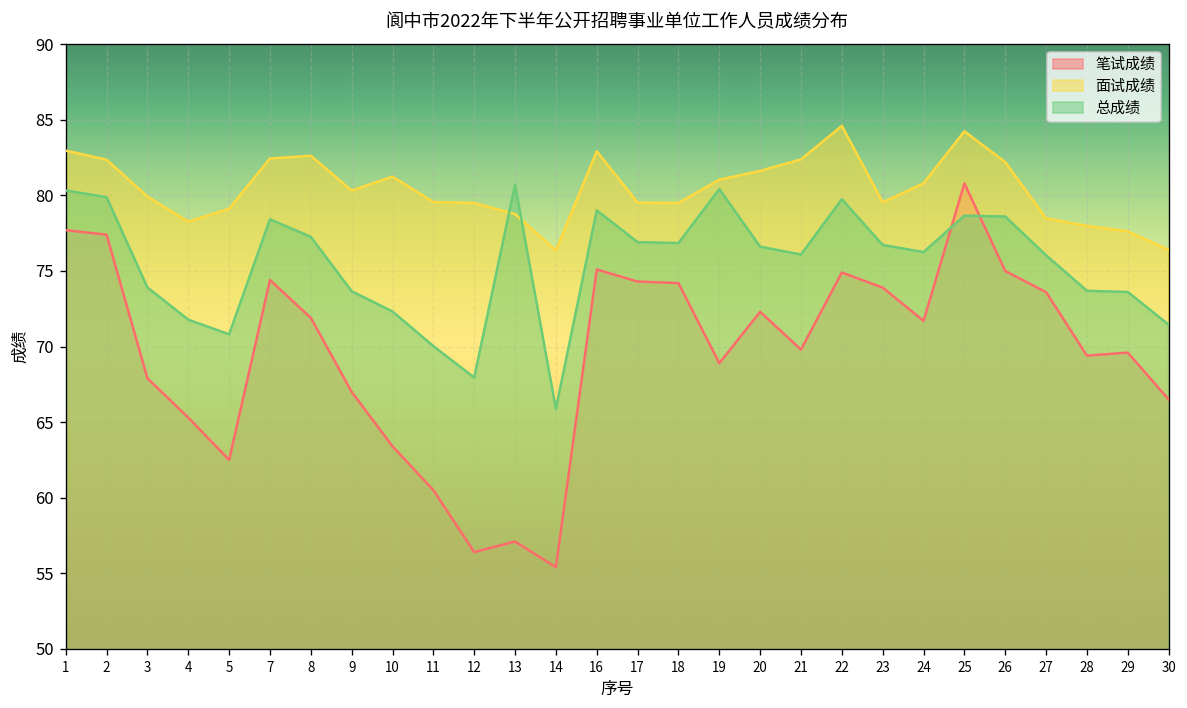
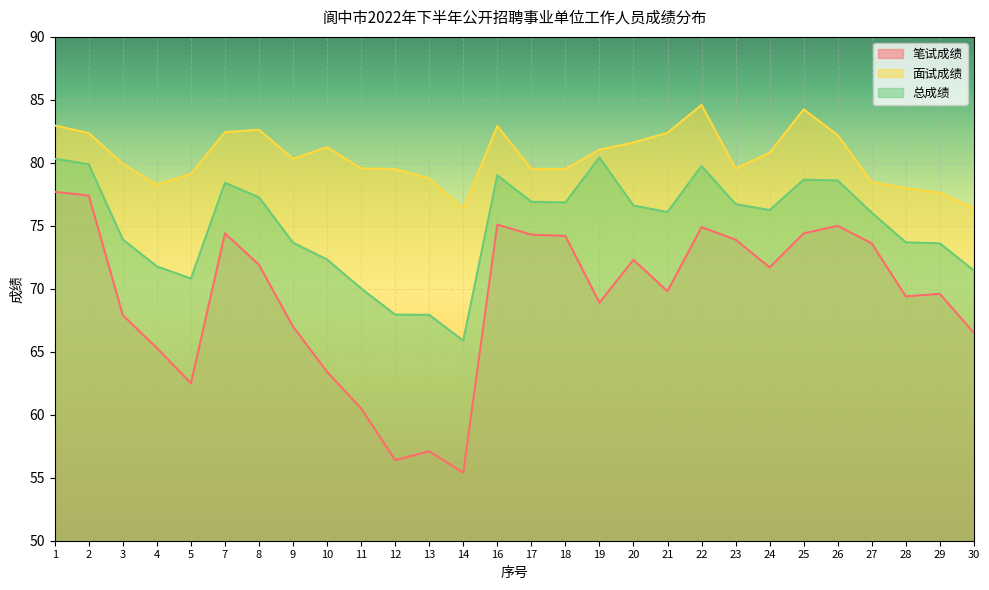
  {
    "笔试成绩": {
      "1": 77.7,
      "2": 77.4,
      "3": 67.9,
      "4": 65.3,
      "5": 62.5,
      "7": 74.4,
      "8": 71.9,
      "9": 67.0,
      "10": 63.4,
      "11": 60.5,
      "12": 56.4,
      "13": 57.1,
      "14": 55.4,
      "16": 75.1,
      "17": 74.3,
      "18": 74.2,
      "19": 68.9,
      "20": 72.3,
      "21": 69.8,
      "22": 74.9,
      "23": 73.9,
      "24": 71.7,
-     "25": 80.8,
+     "25": 74.4,
      "26": 75.0,
      "27": 73.6,
      "28": 69.4,
      "29": 69.6,
      "30": 66.5
    },
    "面试成绩": {
      "1": 83.0,
      "2": 82.4,
      "3": 79.9,
      "4": 78.3,
      "5": 79.1,
      "7": 82.4,
      "8": 82.6,
      "9": 80.3,
      "10": 81.2,
      "11": 79.6,
      "12": 79.5,
      "13": 78.8,
      "14": 76.4,
      "16": 82.9,
      "17": 79.5,
      "18": 79.5,
      "19": 81.0,
      "20": 81.6,
      "21": 82.4,
      "22": 84.6,
      "23": 79.5,
      "24": 80.8,
      "25": 84.2,
      "26": 82.2,
      "27": 78.5,
      "28": 78.0,
      "29": 77.6,
      "30": 76.4
    },
    "总成绩": {
      "1": 80.3,
      "2": 79.9,
      "3": 73.9,
      "4": 71.8,
      "5": 70.8,
      "7": 78.4,
      "8": 77.3,
      "9": 73.7,
      "10": 72.3,
      "11": 70.0,
      "12": 68.0,
-     "13": 80.7,
+     "13": 67.9,
      "14": 65.9,
      "16": 79.0,
      "17": 76.9,
      "18": 76.9,
      "19": 80.4,
      "20": 76.6,
      "21": 76.1,
      "22": 79.8,
      "23": 76.7,
      "24": 76.3,
      "25": 78.7,
      "26": 78.6,
      "27": 76.0,
      "28": 73.7,
      "29": 73.6,
      "30": 71.5
    }
  }
